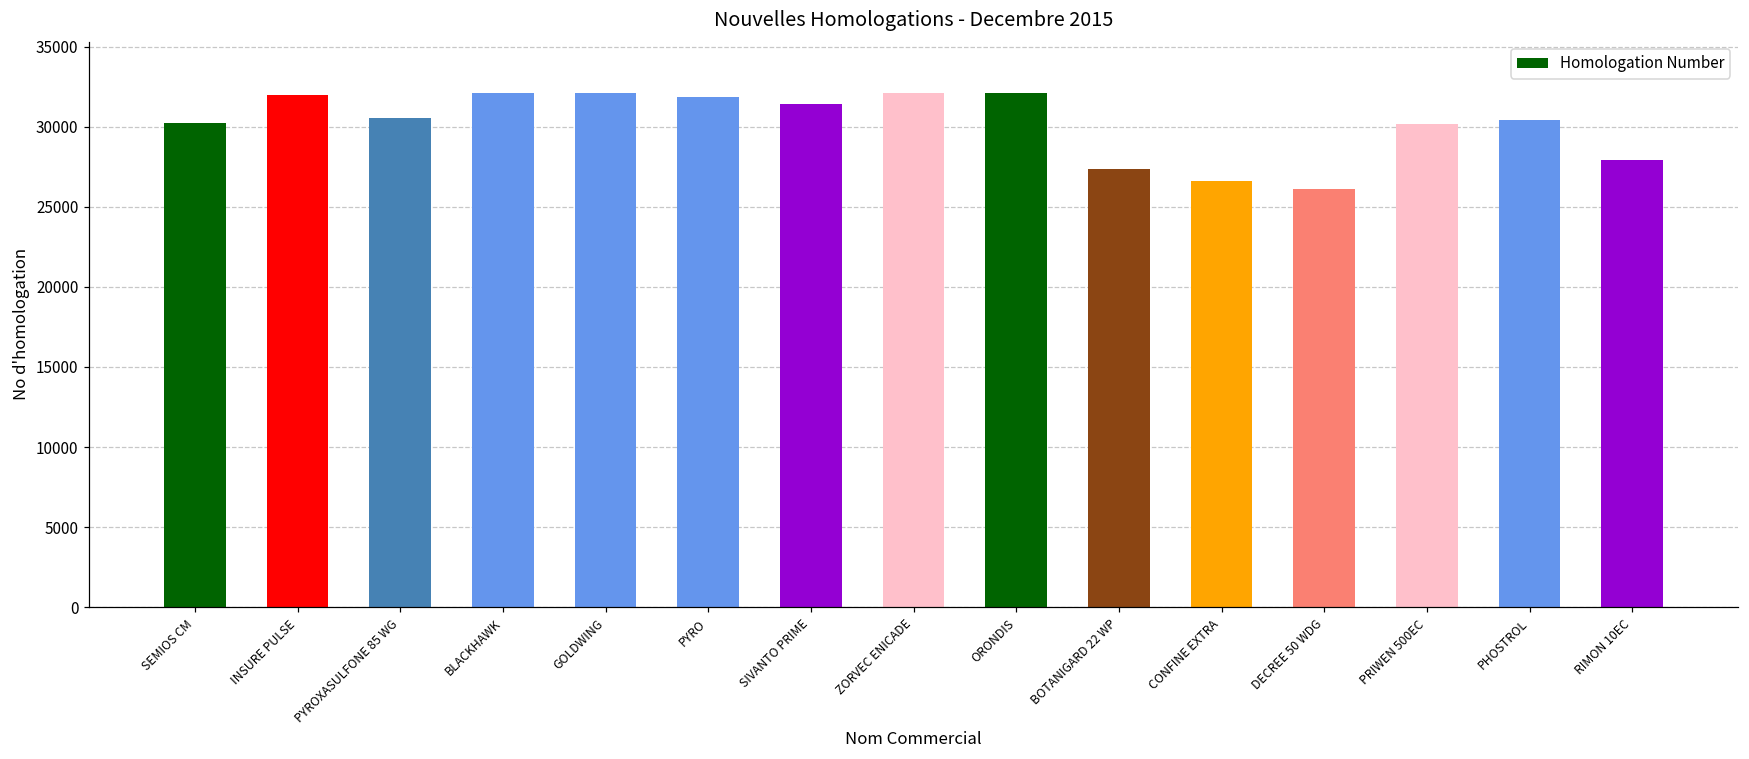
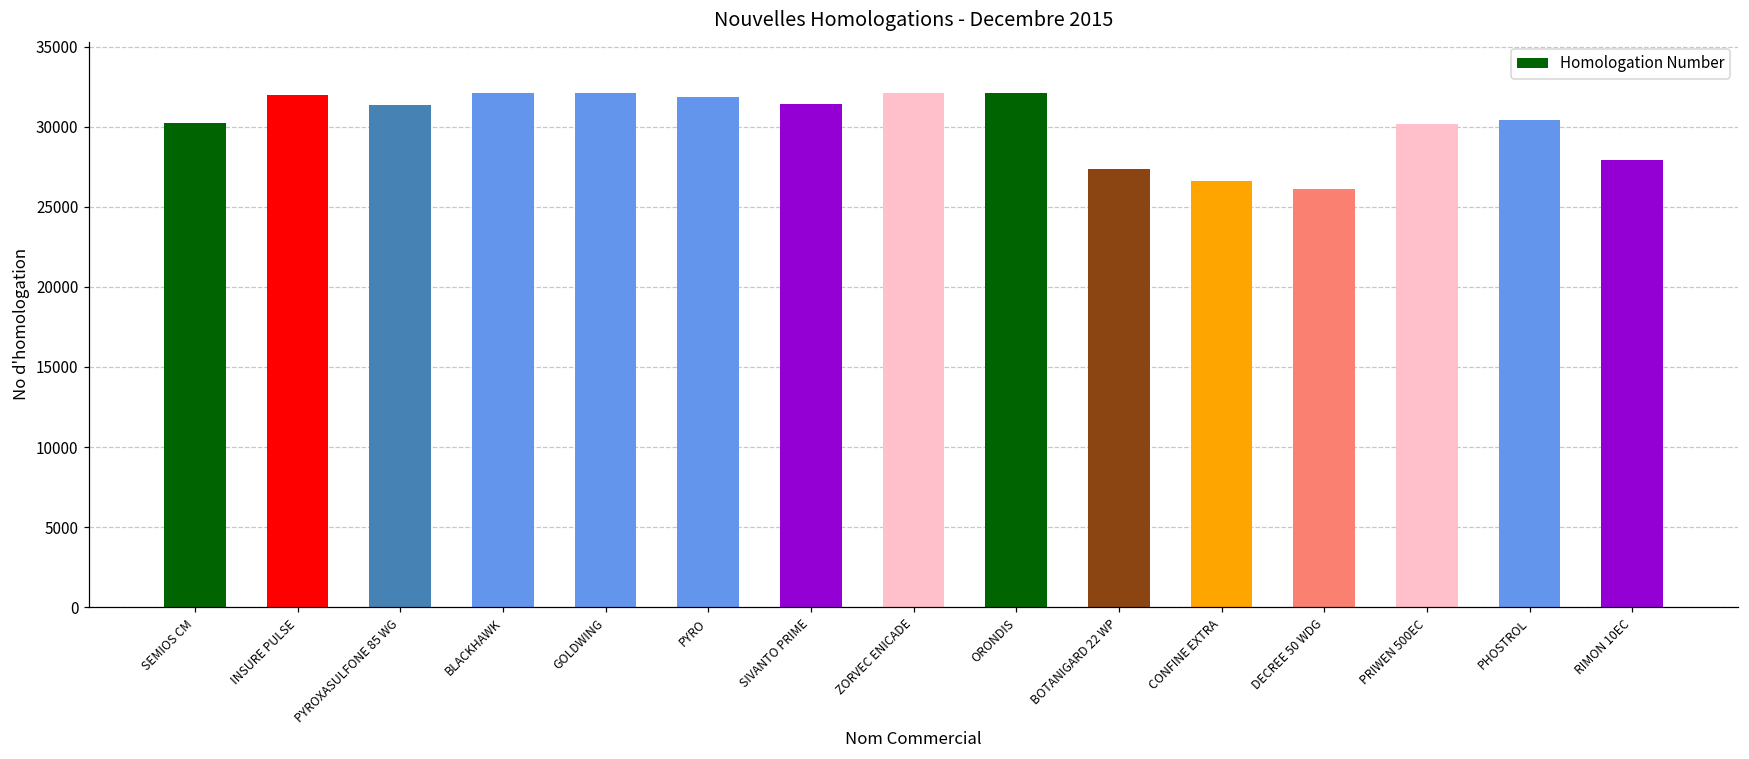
  {
    "SEMIOS CM": 30200,
    "INSURE PULSE": 32000,
-   "PYROXASULFONE 85 WG": 30600,
+   "PYROXASULFONE 85 WG": 31400,
    "BLACKHAWK": 32100,
    "GOLDWING": 32100,
    "PYRO": 31900,
    "SIVANTO PRIME": 31500,
    "ZORVEC ENICADE": 32100,
    "ORONDIS": 32100,
    "BOTANIGARD 22 WP": 27300,
    "CONFINE EXTRA": 26600,
    "DECREE 50 WDG": 26100,
    "PRIWEN 500EC": 30200,
    "PHOSTROL": 30400,
    "RIMON 10EC": 27900
  }
